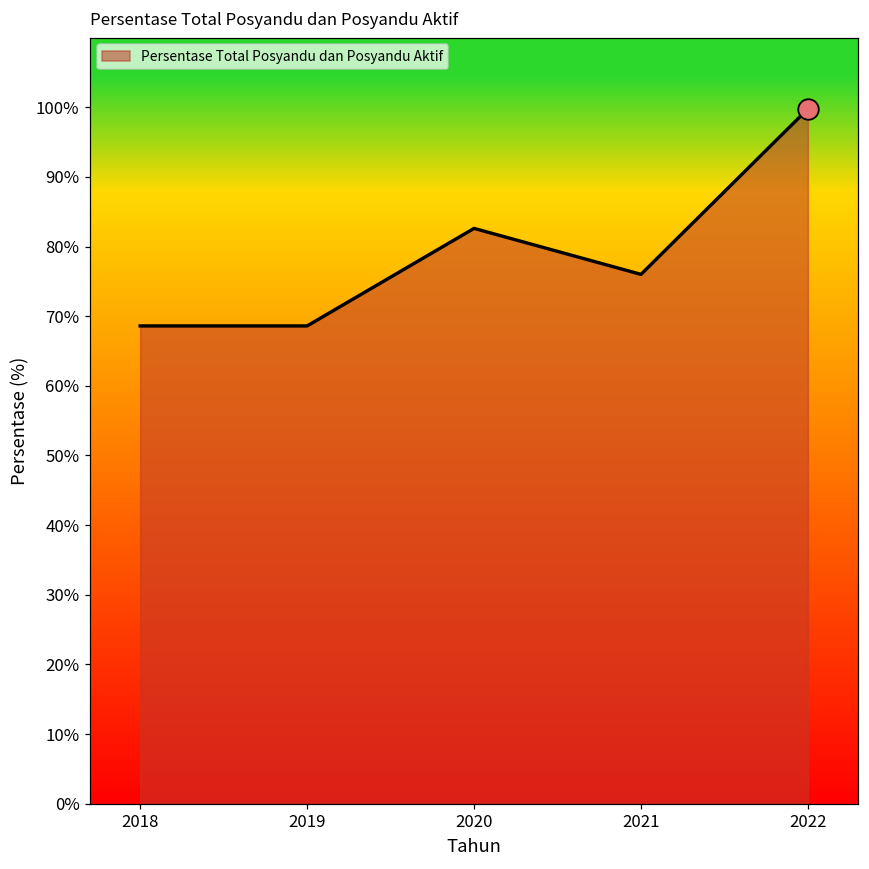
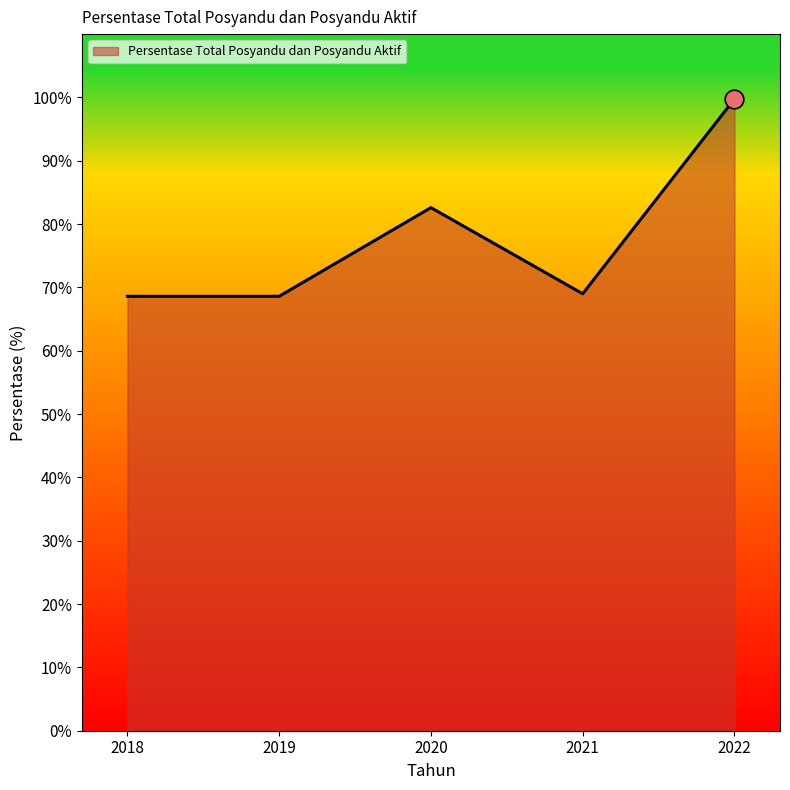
  {
    "Persentase Total Posyandu dan Posyandu Aktif": {
      "2018": "69%",
      "2019": "69%",
      "2020": "83%",
-     "2021": "76%"
+     "2021": "69%"
    }
  }
